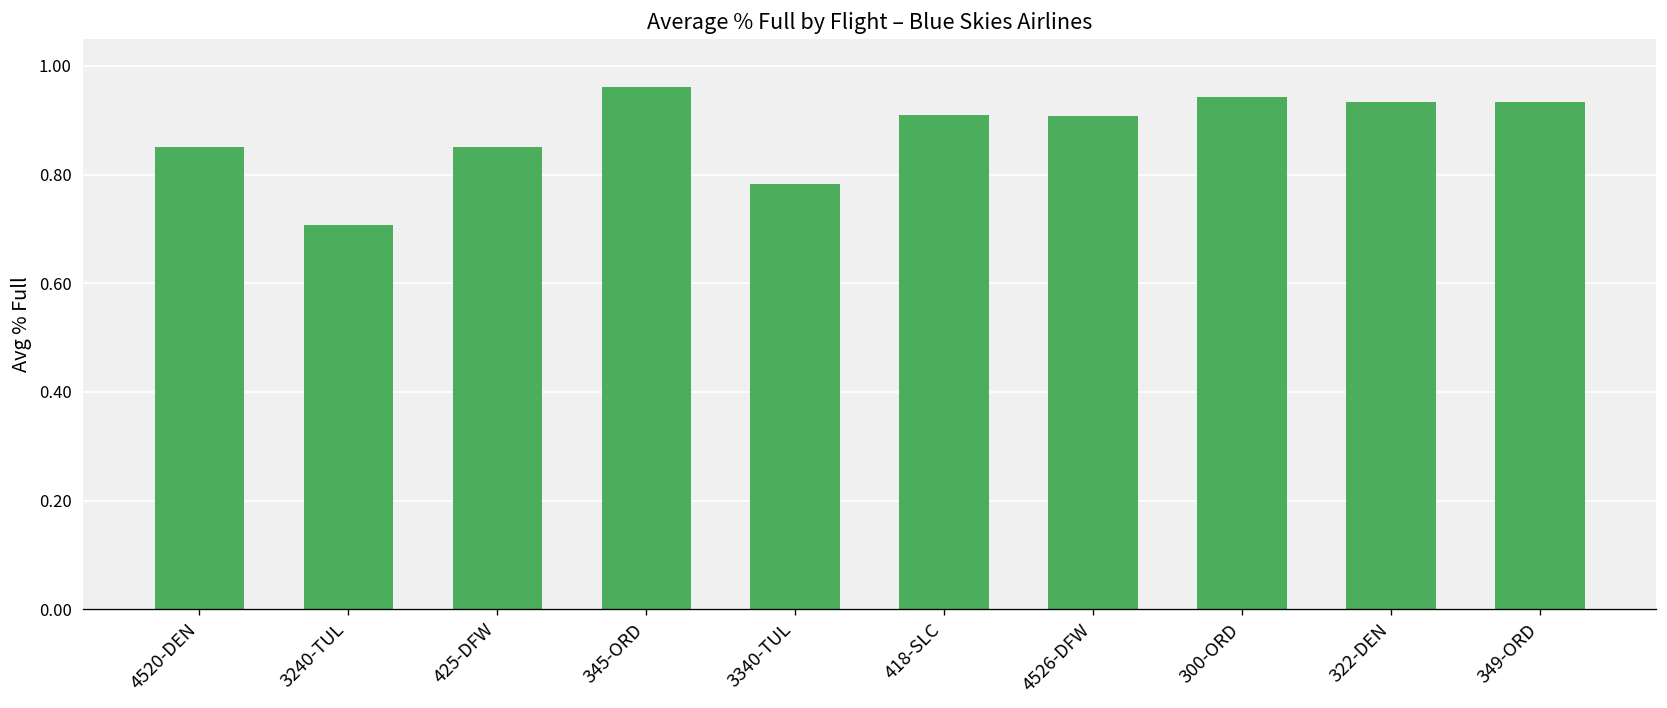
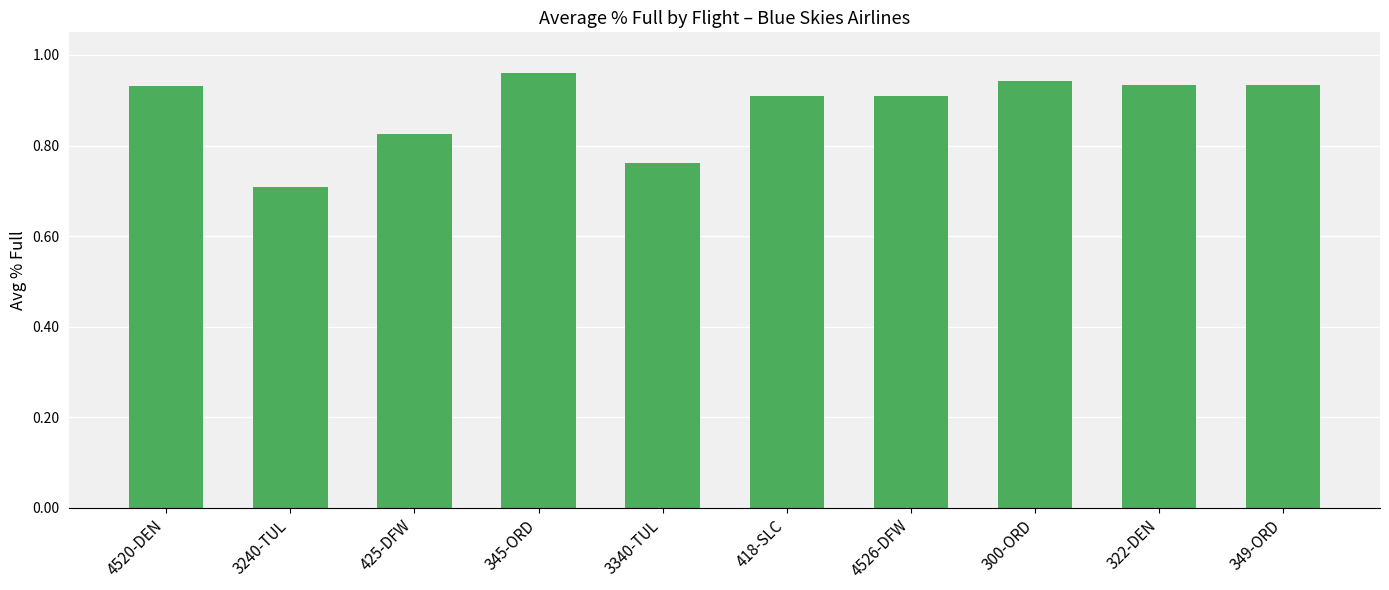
  {
-   "4520-DEN": 0.85,
+   "4520-DEN": 0.93,
    "3240-TUL": 0.71,
-   "425-DFW": 0.85,
+   "425-DFW": 0.83,
    "345-ORD": 0.96,
-   "3340-TUL": 0.78,
+   "3340-TUL": 0.76,
    "418-SLC": 0.91,
    "4526-DFW": 0.91,
    "300-ORD": 0.94,
    "322-DEN": 0.93,
    "349-ORD": 0.93
  }
